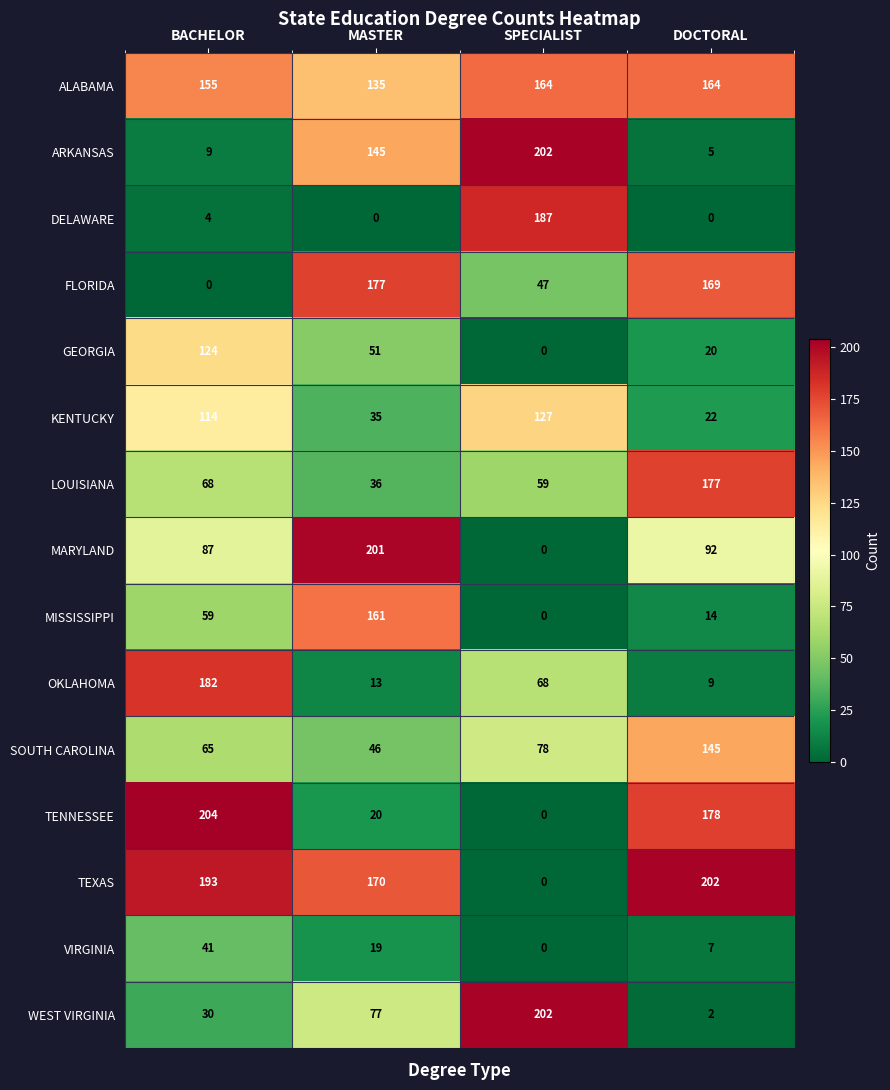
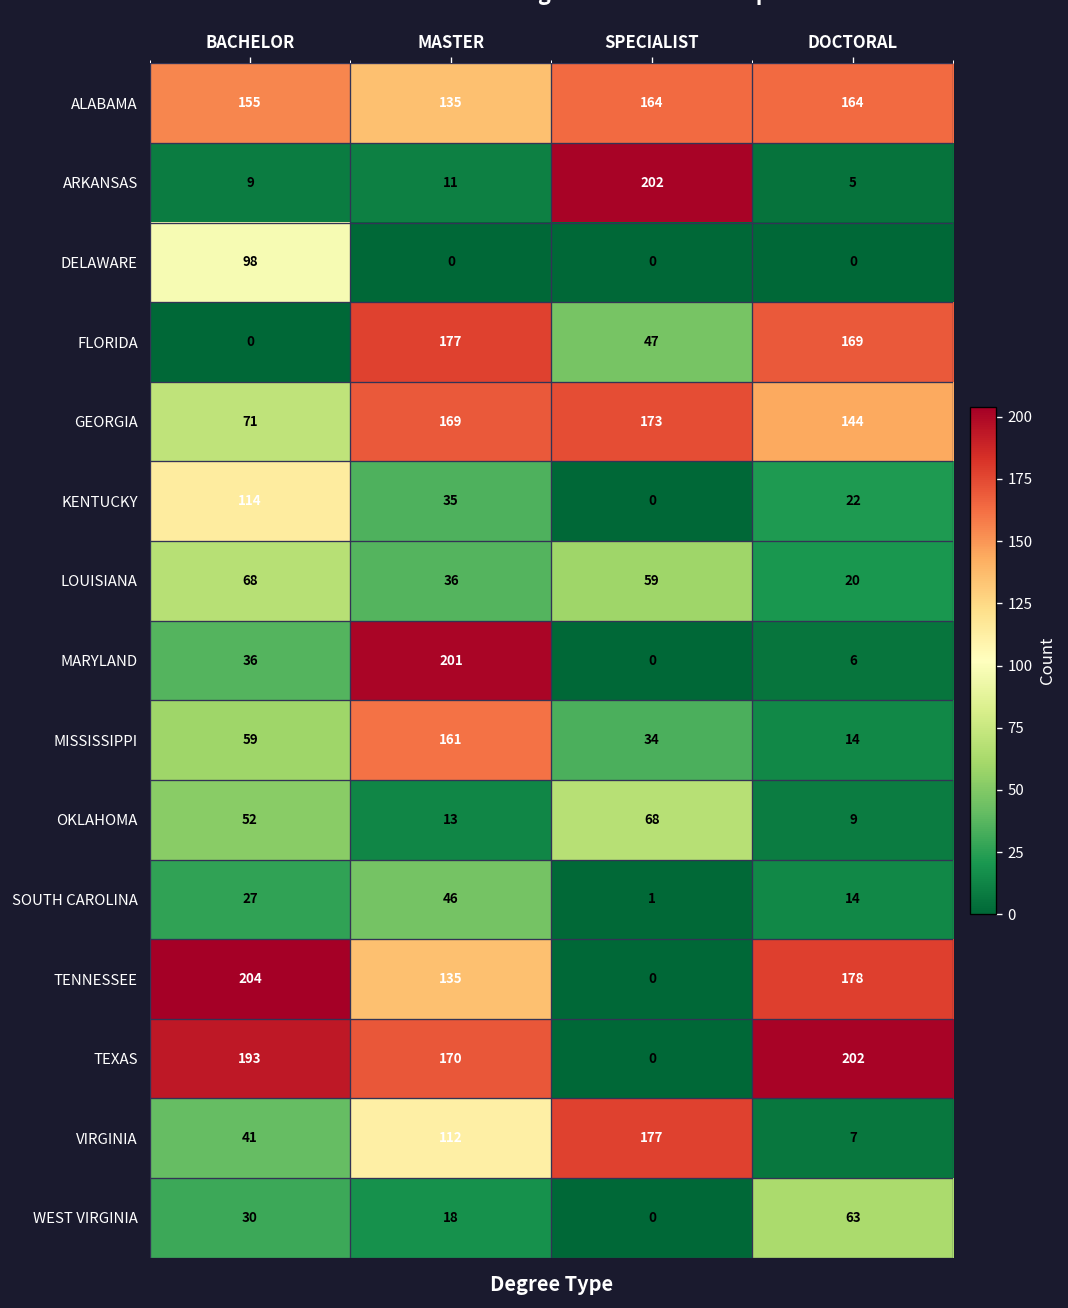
  {
    "ALABAMA": {
      "BACHELOR": 155,
      "MASTER": 135,
      "SPECIALIST": 164,
      "DOCTORAL": 164
    },
    "ARKANSAS": {
      "BACHELOR": 9,
-     "MASTER": 145,
+     "MASTER": 11,
      "SPECIALIST": 202,
      "DOCTORAL": 5
    },
    "DELAWARE": {
-     "BACHELOR": 4,
+     "BACHELOR": 98,
      "MASTER": 0,
-     "SPECIALIST": 187,
+     "SPECIALIST": 0,
      "DOCTORAL": 0
    },
    "FLORIDA": {
      "BACHELOR": 0,
      "MASTER": 177,
      "SPECIALIST": 47,
      "DOCTORAL": 169
    },
    "GEORGIA": {
-     "BACHELOR": 124,
-     "MASTER": 51,
-     "SPECIALIST": 0,
-     "DOCTORAL": 20
+     "BACHELOR": 71,
+     "MASTER": 169,
+     "SPECIALIST": 173,
+     "DOCTORAL": 144
    },
    "KENTUCKY": {
      "BACHELOR": 114,
      "MASTER": 35,
-     "SPECIALIST": 127,
+     "SPECIALIST": 0,
      "DOCTORAL": 22
    },
    "LOUISIANA": {
      "BACHELOR": 68,
      "MASTER": 36,
      "SPECIALIST": 59,
-     "DOCTORAL": 177
+     "DOCTORAL": 20
    },
    "MARYLAND": {
-     "BACHELOR": 87,
+     "BACHELOR": 36,
      "MASTER": 201,
      "SPECIALIST": 0,
-     "DOCTORAL": 92
+     "DOCTORAL": 6
    },
    "MISSISSIPPI": {
      "BACHELOR": 59,
      "MASTER": 161,
-     "SPECIALIST": 0,
+     "SPECIALIST": 34,
      "DOCTORAL": 14
    },
    "OKLAHOMA": {
-     "BACHELOR": 182,
+     "BACHELOR": 52,
      "MASTER": 13,
      "SPECIALIST": 68,
      "DOCTORAL": 9
    },
    "SOUTH CAROLINA": {
-     "BACHELOR": 65,
+     "BACHELOR": 27,
      "MASTER": 46,
-     "SPECIALIST": 78,
-     "DOCTORAL": 145
+     "SPECIALIST": 1,
+     "DOCTORAL": 14
    },
    "TENNESSEE": {
      "BACHELOR": 204,
-     "MASTER": 20,
+     "MASTER": 135,
      "SPECIALIST": 0,
      "DOCTORAL": 178
    },
    "TEXAS": {
      "BACHELOR": 193,
      "MASTER": 170,
      "SPECIALIST": 0,
      "DOCTORAL": 202
    },
    "VIRGINIA": {
      "BACHELOR": 41,
-     "MASTER": 19,
-     "SPECIALIST": 0,
+     "MASTER": 112,
+     "SPECIALIST": 177,
      "DOCTORAL": 7
    },
    "WEST VIRGINIA": {
      "BACHELOR": 30,
-     "MASTER": 77,
-     "SPECIALIST": 202,
-     "DOCTORAL": 2
+     "MASTER": 18,
+     "SPECIALIST": 0,
+     "DOCTORAL": 63
    }
  }
